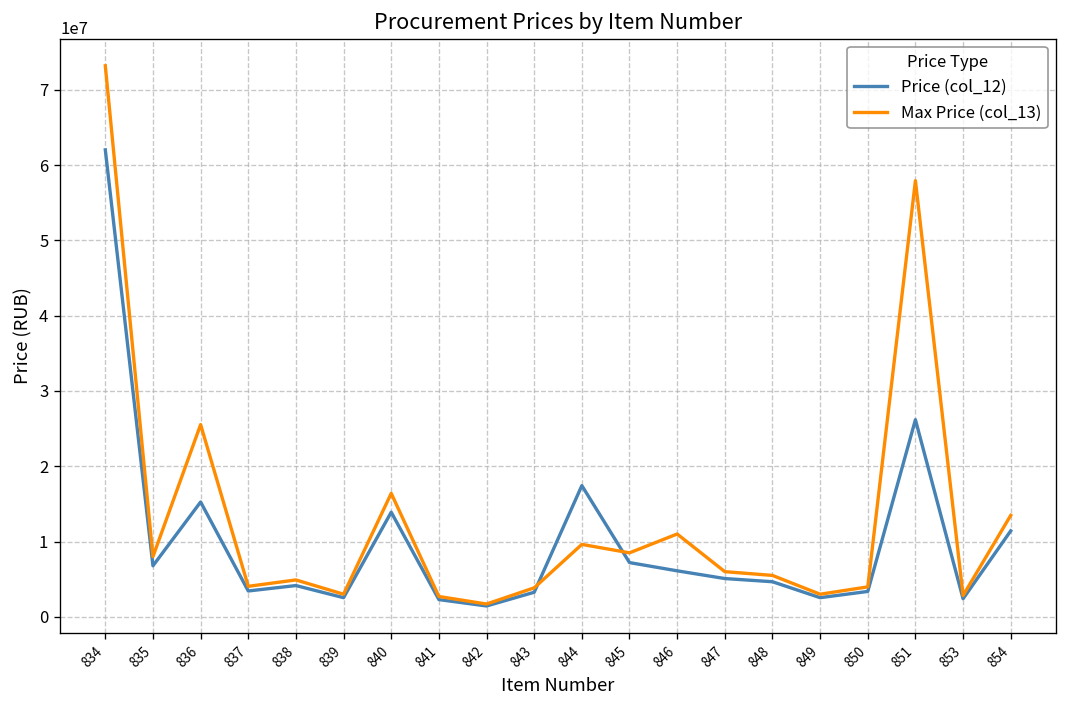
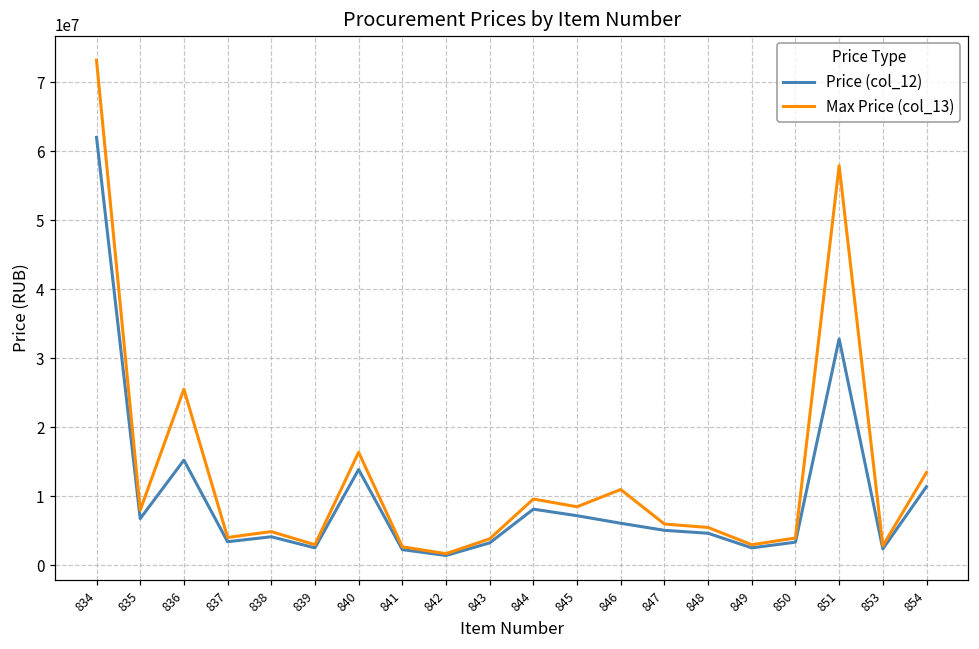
  {
    "Price (col_12)": {
      "834": 62000000,
      "835": 7000000,
      "836": 15000000,
      "837": 3000000,
      "838": 4000000,
      "839": 3000000,
      "840": 14000000,
      "841": 2000000,
      "843": 3000000,
-     "844": 17000000,
+     "844": 8000000,
      "845": 7000000,
      "846": 6000000,
      "847": 5000000,
      "848": 5000000,
      "849": 3000000,
      "850": 3000000,
-     "851": 26000000,
+     "851": 33000000,
      "853": 2000000,
      "854": 11000000
    },
    "Max Price (col_13)": {
      "834": 73000000,
      "835": 8000000,
      "836": 26000000,
      "837": 4000000,
      "838": 5000000,
      "839": 3000000,
      "840": 16000000,
      "841": 3000000,
      "843": 4000000,
      "844": 10000000,
      "845": 8000000,
      "846": 11000000,
      "847": 6000000,
      "848": 6000000,
      "849": 3000000,
      "850": 4000000,
      "851": 58000000,
      "853": 3000000,
      "854": 13000000
    }
  }
